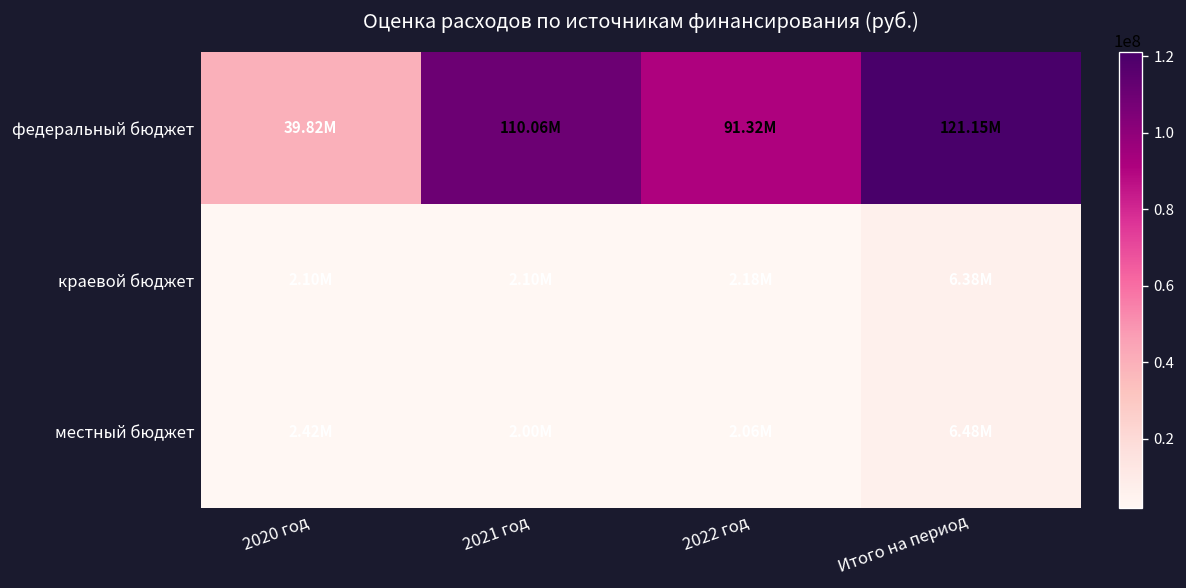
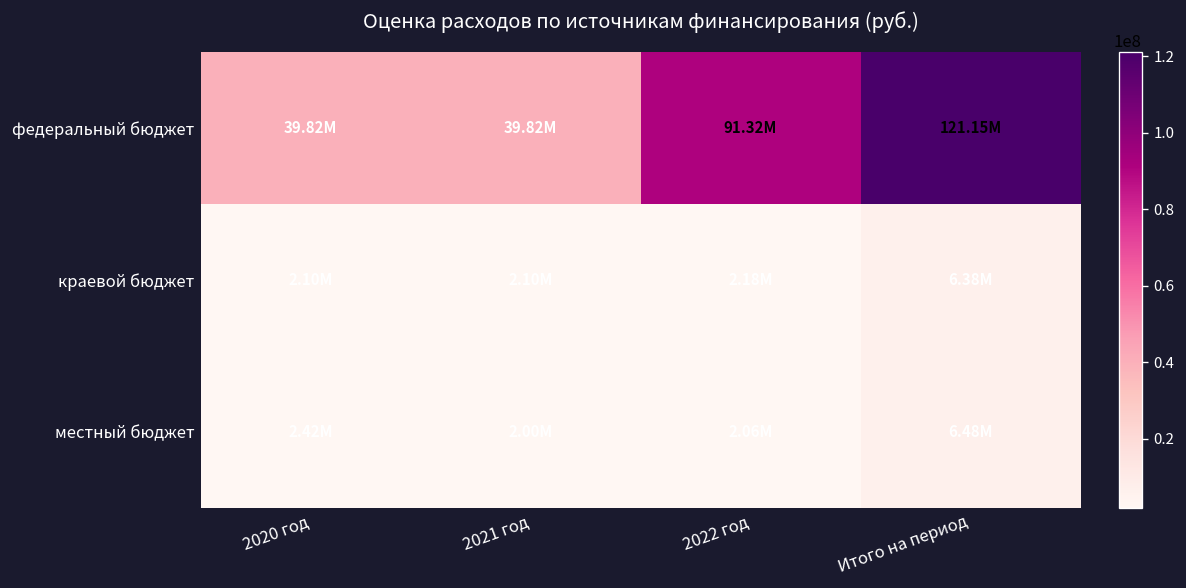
  {
    "федеральный бюджет": {
      "2020 год": "39.82M",
-     "2021 год": "110.06M",
+     "2021 год": "39.82M",
      "2022 год": "91.32M",
      "Итого на период": "121.15M"
    }
  }
